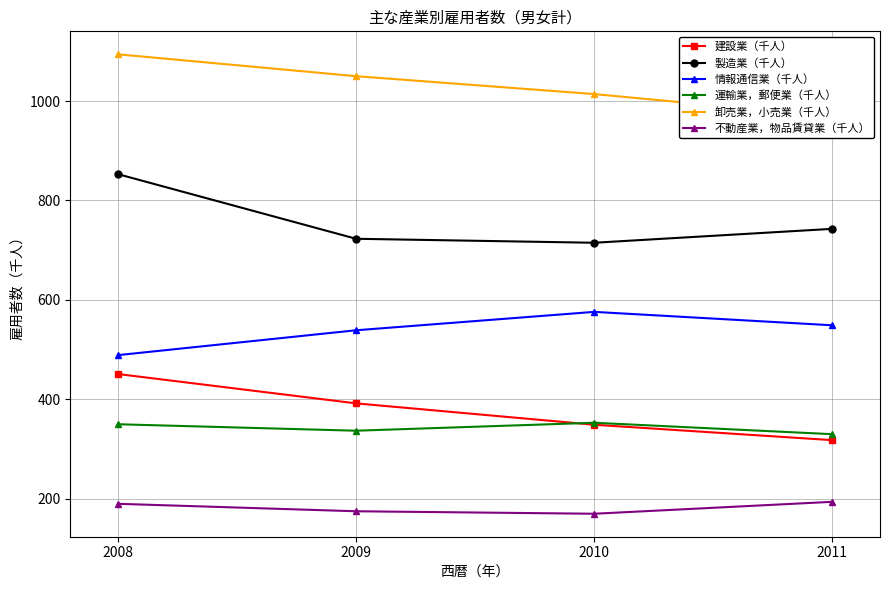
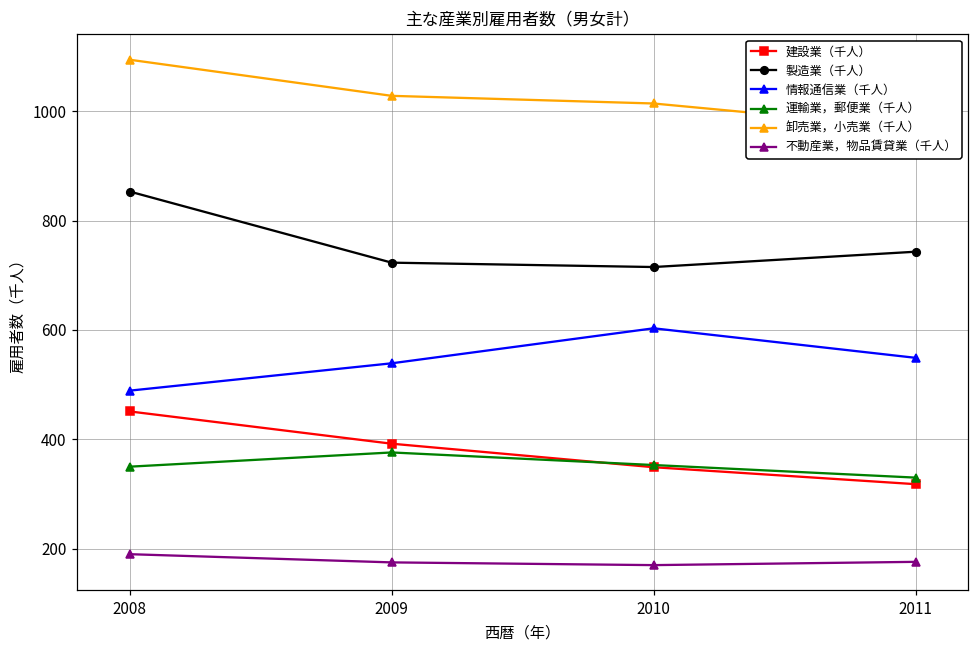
  {
    "建設業（千人）": {
      "2008": 450,
      "2009": 390,
      "2011": 320
    },
    "製造業（千人）": {
      "2008": 850,
      "2009": 720,
      "2010": 720,
      "2011": 740
    },
    "情報通信業（千人）": {
      "2008": 490,
      "2009": 540,
-     "2010": 580,
+     "2010": 600,
      "2011": 550
    },
    "運輸業，郵便業（千人）": {
      "2008": 350,
-     "2009": 340,
+     "2009": 380,
      "2011": 330
    },
    "卸売業，小売業（千人）": {
      "2008": 1090,
-     "2009": 1050,
+     "2009": 1030,
      "2010": 1010
    },
    "不動産業，物品賃貸業（千人）": {
      "2008": 190,
      "2009": 180,
      "2010": 170,
-     "2011": 190
+     "2011": 180
    }
  }
